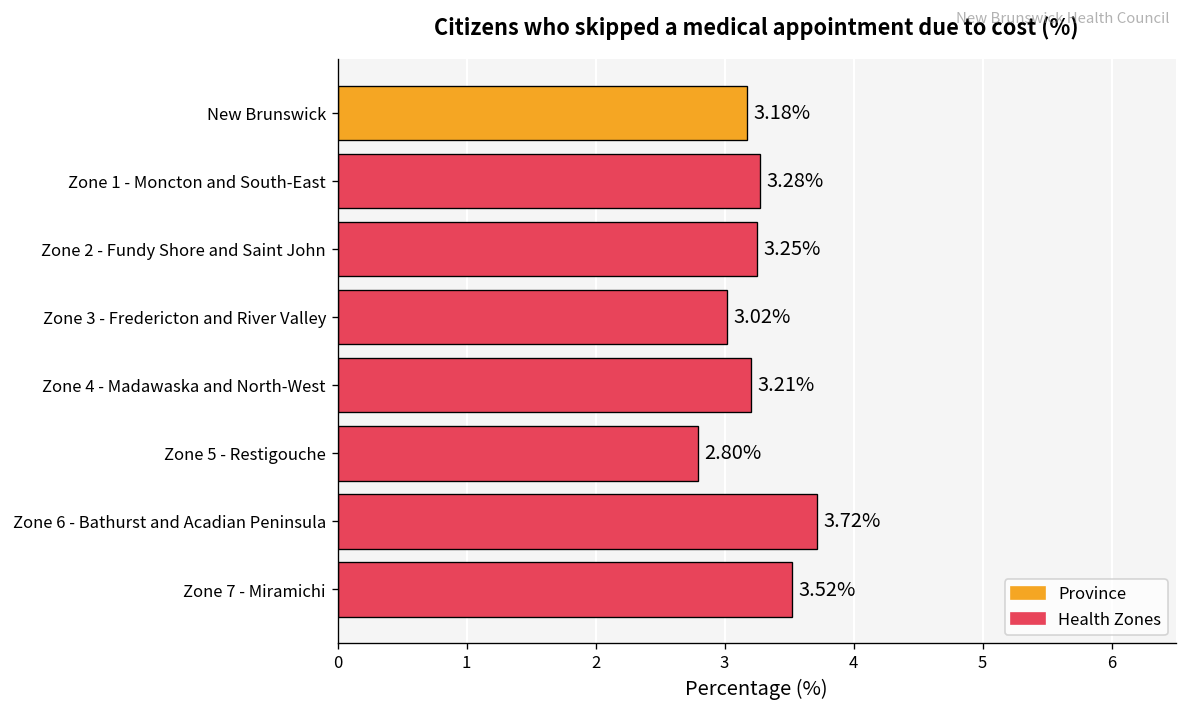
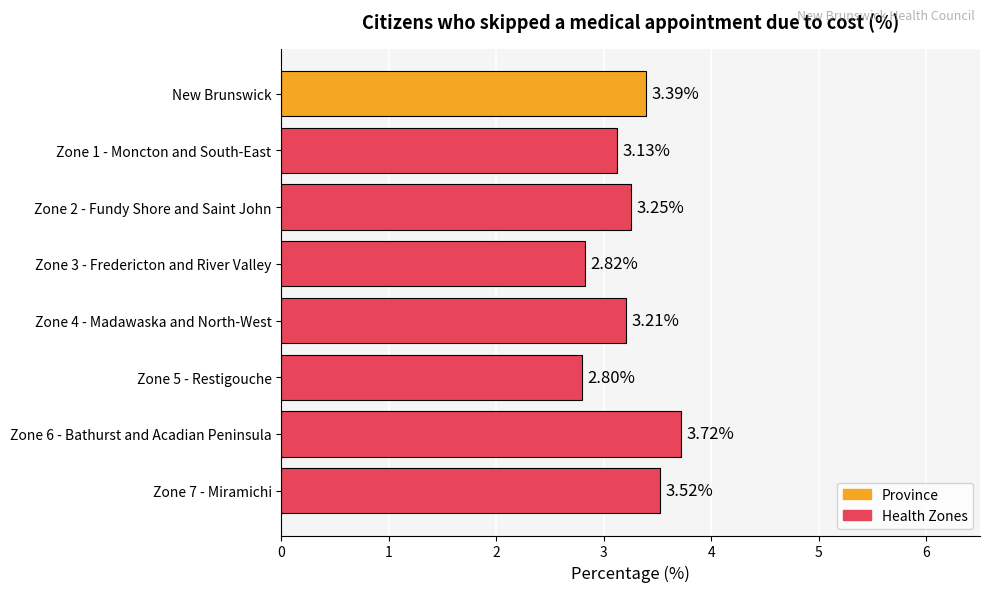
  {
-   "New Brunswick": "3.18%",
-   "Zone 1 - Moncton and South-East": "3.28%",
+   "New Brunswick": "3.39%",
+   "Zone 1 - Moncton and South-East": "3.13%",
    "Zone 2 - Fundy Shore and Saint John": "3.25%",
-   "Zone 3 - Fredericton and River Valley": "3.02%",
+   "Zone 3 - Fredericton and River Valley": "2.82%",
    "Zone 4 - Madawaska and North-West": "3.21%",
    "Zone 5 - Restigouche": "2.80%",
    "Zone 6 - Bathurst and Acadian Peninsula": "3.72%",
    "Zone 7 - Miramichi": "3.52%"
  }
